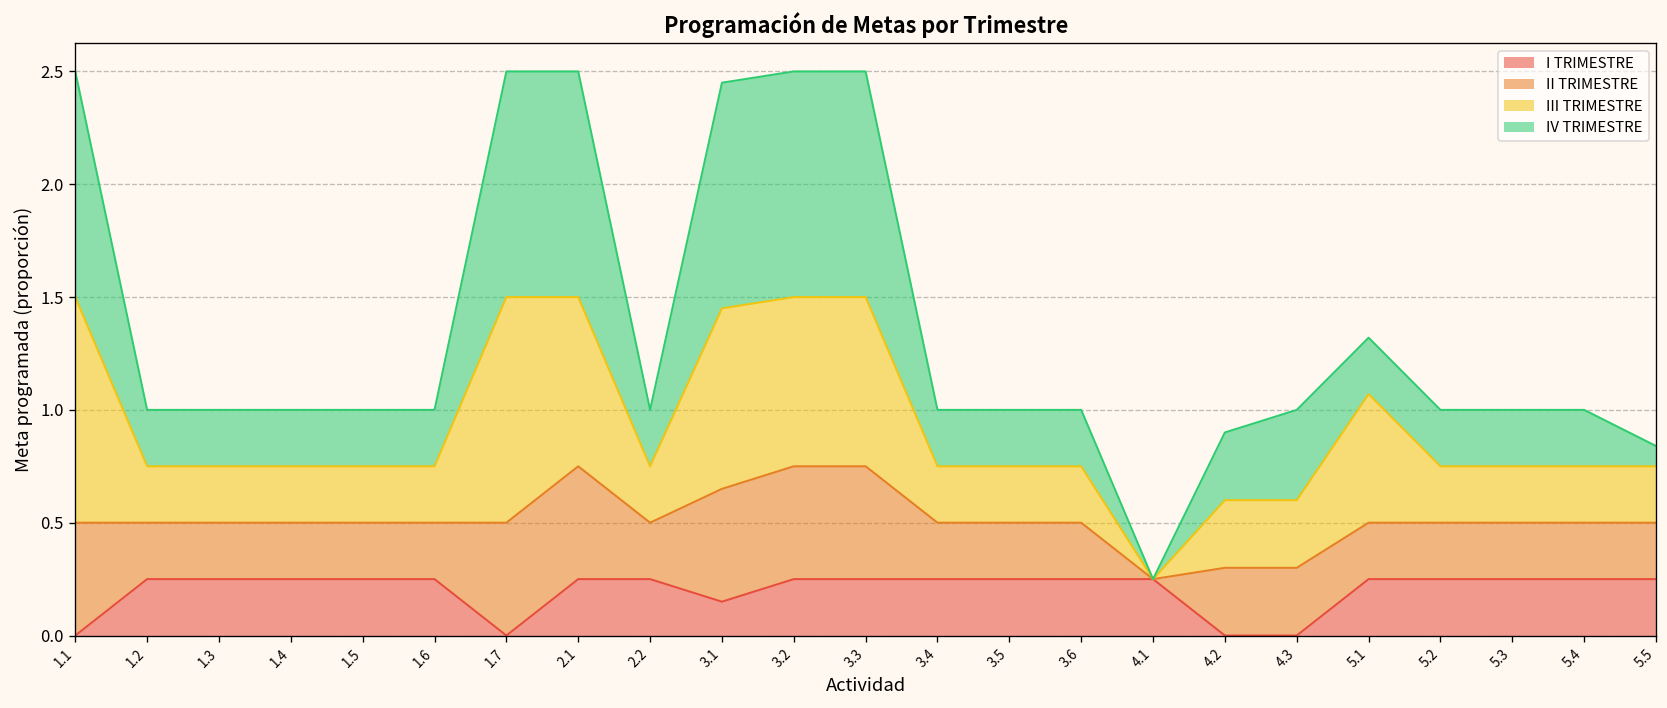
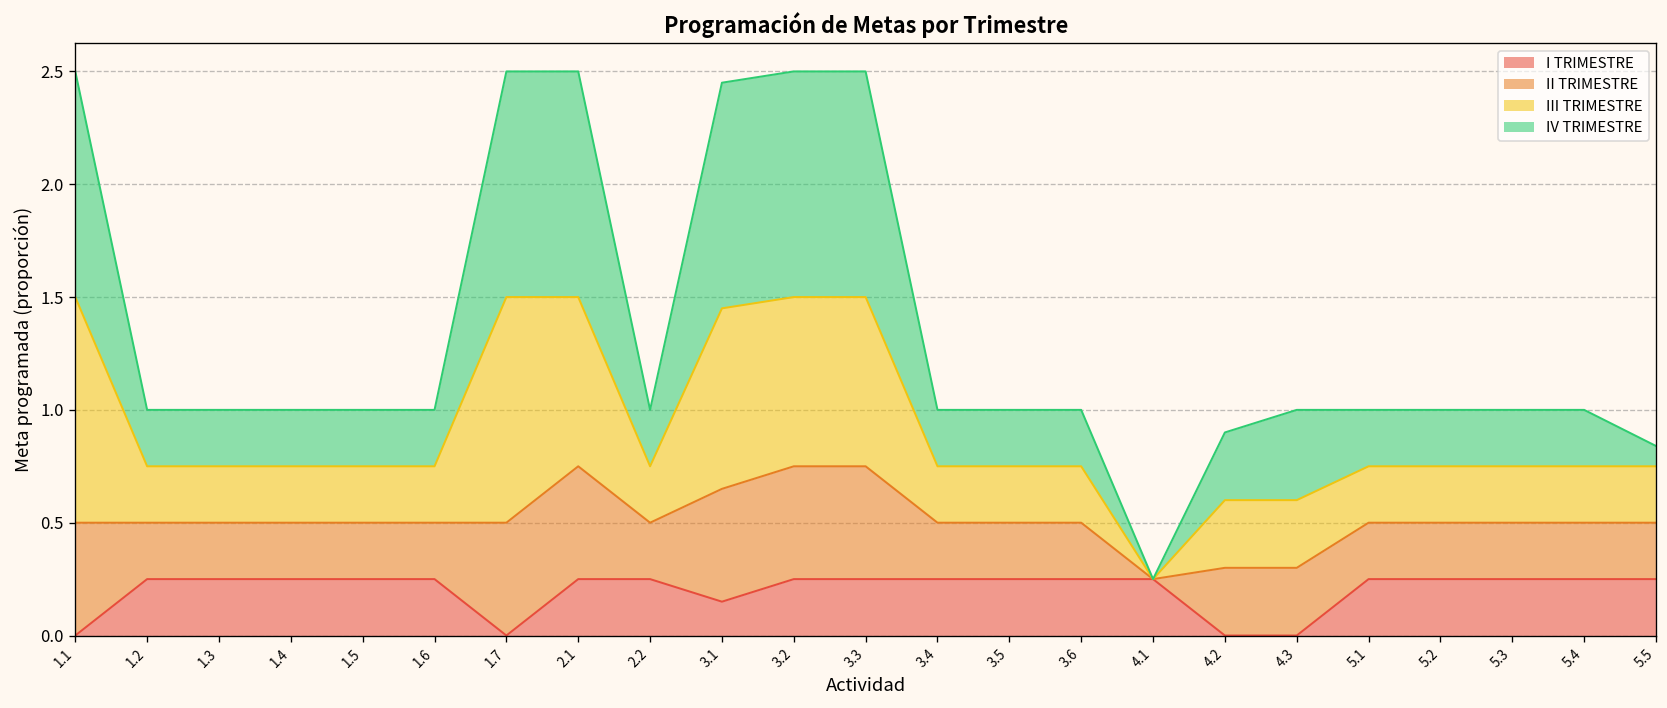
  {
    "III TRIMESTRE": {
      "1.1": 1.00,
      "1.2": 0.25,
      "1.3": 0.25,
      "1.4": 0.25,
      "1.5": 0.25,
      "1.6": 0.25,
      "1.7": 1.00,
      "2.1": 0.75,
      "2.2": 0.25,
      "3.1": 0.80,
      "3.2": 0.75,
      "3.3": 0.75,
      "3.4": 0.25,
      "3.5": 0.25,
      "3.6": 0.25,
      "4.2": 0.30,
      "4.3": 0.30,
-     "5.1": 0.57,
+     "5.1": 0.25,
      "5.2": 0.25,
      "5.3": 0.25,
      "5.4": 0.25,
      "5.5": 0.25
    },
    "IV TRIMESTRE": {
      "1.1": 1.00,
      "1.2": 0.25,
      "1.3": 0.25,
      "1.4": 0.25,
      "1.5": 0.25,
      "1.6": 0.25,
      "1.7": 1.00,
      "2.1": 1.00,
      "2.2": 0.25,
      "3.1": 1.00,
      "3.2": 1.00,
      "3.3": 1.00,
      "3.4": 0.25,
      "3.5": 0.25,
      "3.6": 0.25,
      "4.2": 0.30,
      "4.3": 0.40,
      "5.1": 0.25,
      "5.2": 0.25,
      "5.3": 0.25,
      "5.4": 0.25,
      "5.5": 0.09
    }
  }
